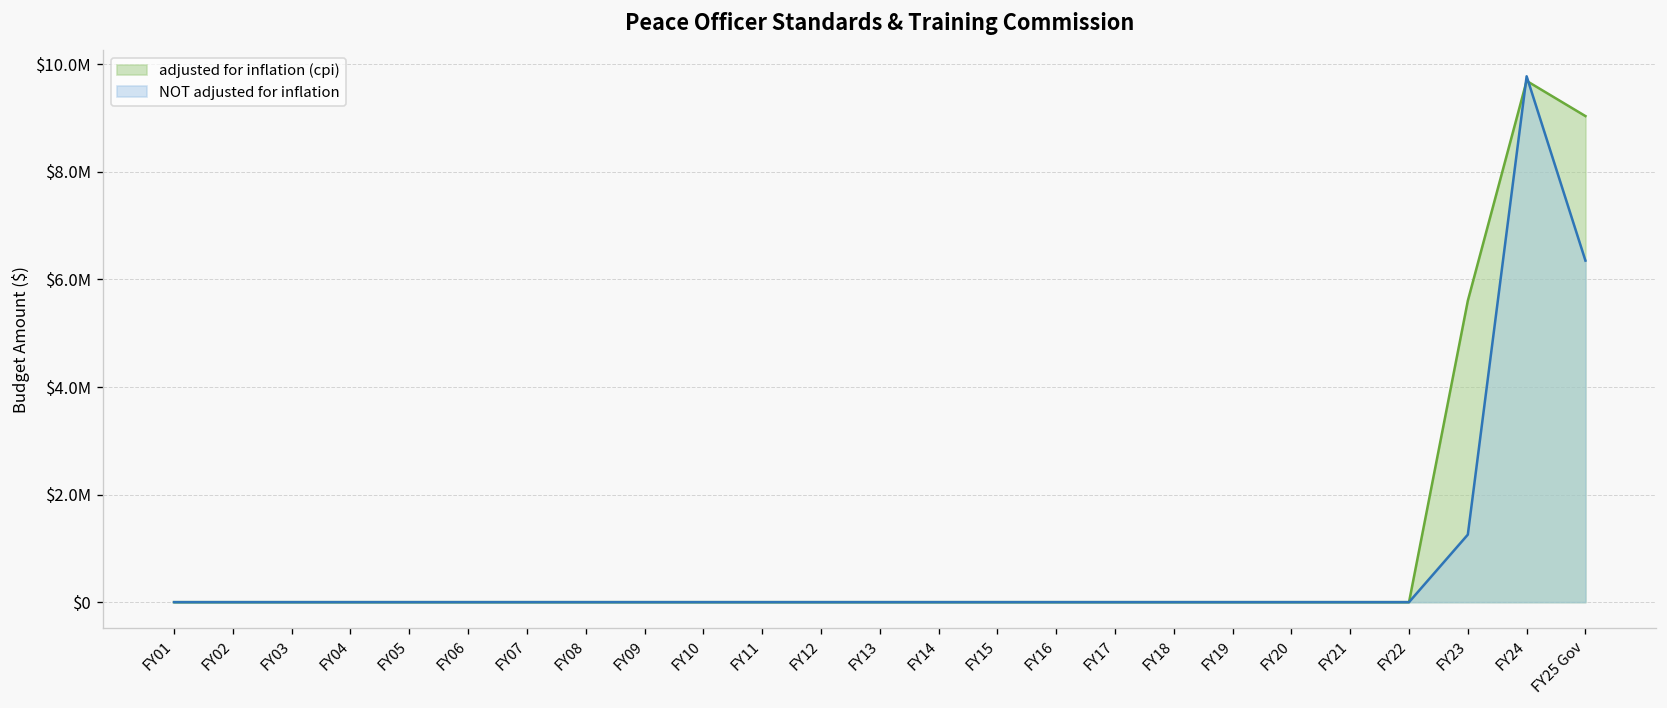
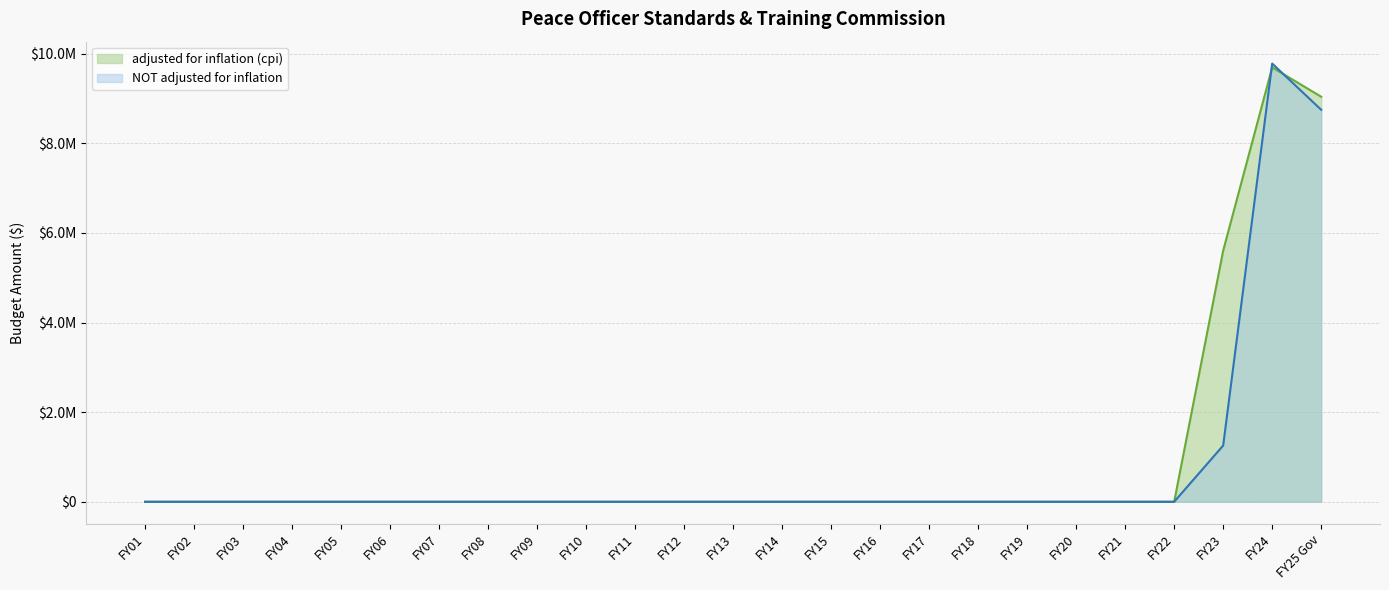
  {
    "adjusted for inflation (cpi)": {
      "FY23": "$5600000",
      "FY24": "$9700000",
      "FY25 Gov": "$9000000"
    },
    "NOT adjusted for inflation": {
      "FY23": "$1300000",
      "FY24": "$9800000",
-     "FY25 Gov": "$6400000"
+     "FY25 Gov": "$8700000"
    }
  }
